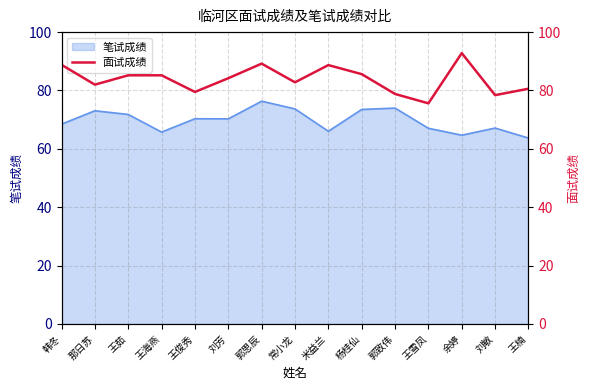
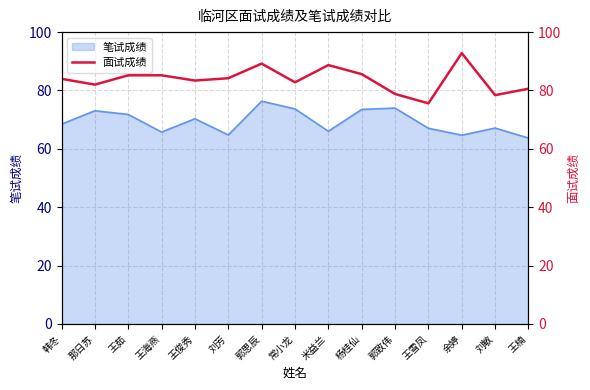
  {
    "笔试成绩": {
      "韩冬": 68,
      "那日苏": 73,
      "王茹": 72,
      "王海燕": 66,
      "王俊秀": 70,
-     "刘芳": 70,
+     "刘芳": 65,
      "郭思辰": 76,
      "常小龙": 74,
      "米益兰": 66,
      "杨桂仙": 74,
      "郭致伟": 74,
      "王雪凤": 67,
      "余婷": 65,
      "刘敏": 67,
      "王楠": 64
    },
    "面试成绩": {
-     "韩冬": 89,
+     "韩冬": 84,
      "那日苏": 82,
      "王茹": 85,
      "王海燕": 85,
-     "王俊秀": 80,
+     "王俊秀": 83,
      "刘芳": 84,
      "郭思辰": 89,
      "常小龙": 83,
      "米益兰": 89,
      "杨桂仙": 86,
      "郭致伟": 79,
      "王雪凤": 76,
      "余婷": 93,
      "刘敏": 78,
      "王楠": 81
    }
  }
